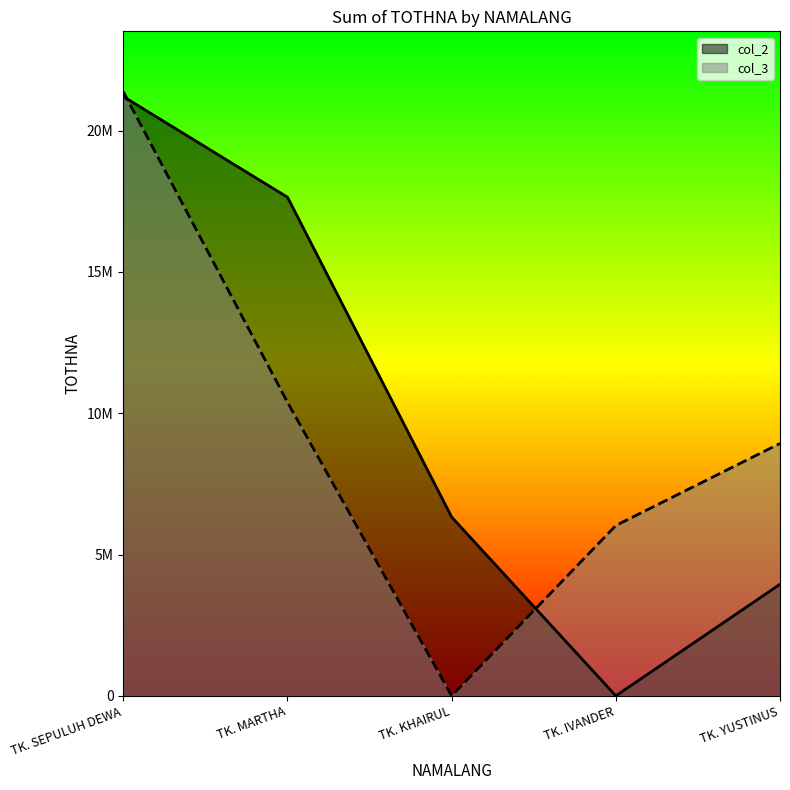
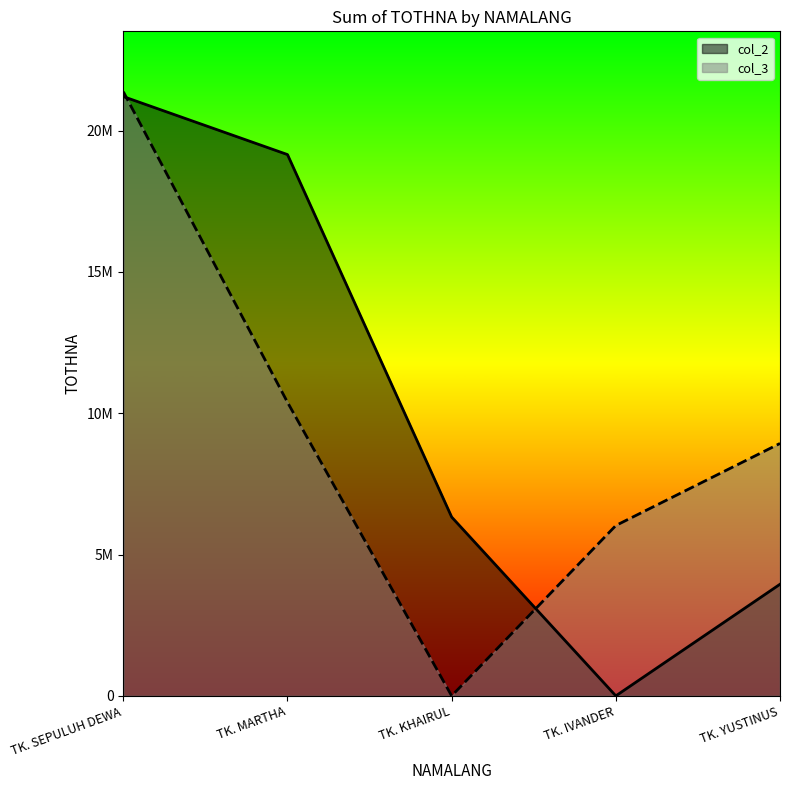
  {
    "col_2": {
      "TK. SEPULUH DEWA": 21200000,
-     "TK. MARTHA": 17600000,
+     "TK. MARTHA": 19200000,
      "TK. KHAIRUL": 6300000,
      "TK. IVANDER": 0,
      "TK. YUSTINUS": 3900000
    },
    "col_3": {
      "TK. SEPULUH DEWA": 21400000,
      "TK. MARTHA": 10400000,
      "TK. KHAIRUL": 0,
      "TK. IVANDER": 6000000,
      "TK. YUSTINUS": 8900000
    }
  }
